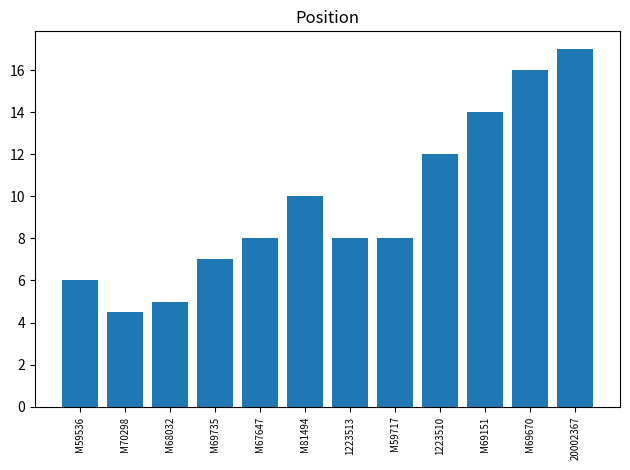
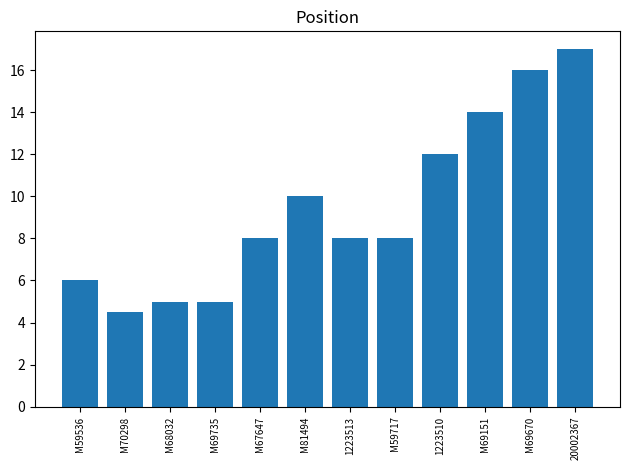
  {
    "M59536": 6,
    "M70298": 4.5,
    "M68032": 5,
-   "M69735": 7,
+   "M69735": 5,
    "M67647": 8,
    "M81494": 10,
    "1223513": 8,
    "M59717": 8,
    "1223510": 12,
    "M69151": 14,
    "M69670": 16,
    "20002367": 17
  }
